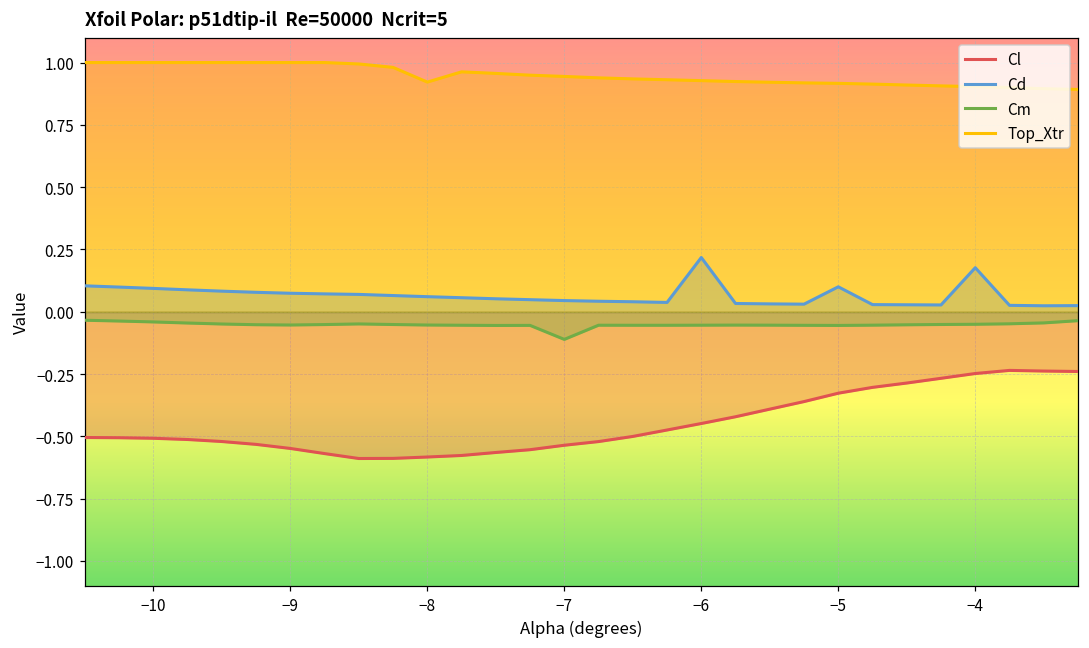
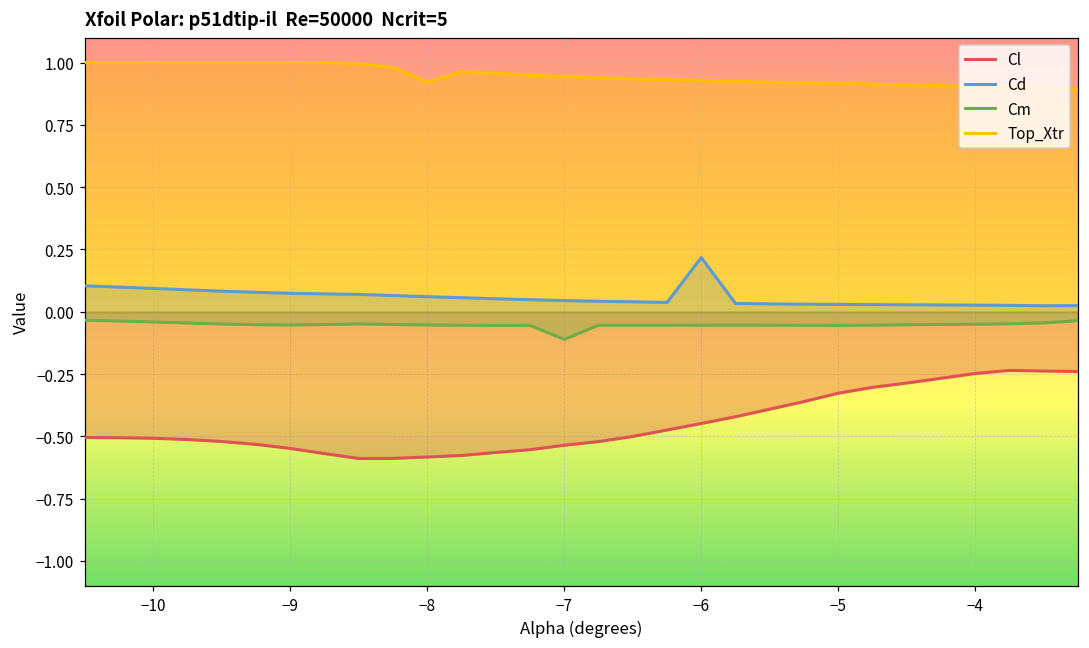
  {
    "Cd": {
      "−10": 0.09,
      "−9": 0.07,
      "−8": 0.06,
      "−7": 0.04,
      "−6": 0.22,
-     "−5": 0.10,
-     "−4": 0.18
+     "−5": 0.03,
+     "−4": 0.03
    },
    "Cm": {
      "−10": -0.04,
      "−9": -0.05,
      "−8": -0.05,
      "−7": -0.11,
      "−6": -0.05,
      "−5": -0.06,
      "−4": -0.05
    },
    "Top_Xtr": {
      "−10": 1.00,
      "−9": 1.00,
      "−8": 0.92,
      "−7": 0.94,
      "−6": 0.93,
      "−5": 0.92
    }
  }
